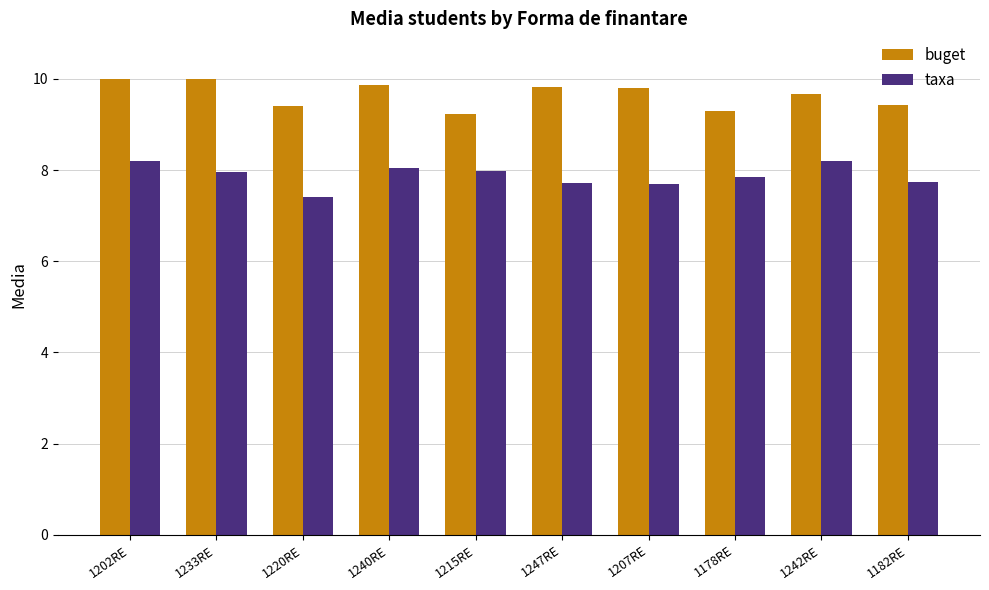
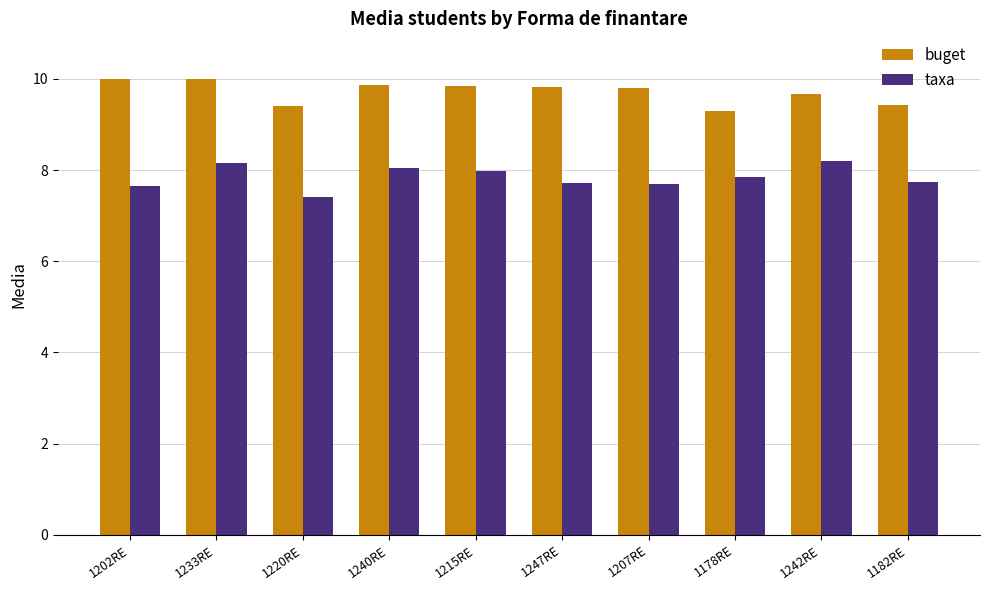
  {
    "buget": {
      "1202RE": 10.0,
      "1233RE": 10.0,
      "1220RE": 9.4,
      "1240RE": 9.9,
-     "1215RE": 9.2,
+     "1215RE": 9.8,
      "1247RE": 9.8,
      "1207RE": 9.8,
      "1178RE": 9.3,
      "1242RE": 9.7,
      "1182RE": 9.4
    },
    "taxa": {
-     "1202RE": 8.2,
-     "1233RE": 8.0,
+     "1202RE": 7.7,
+     "1233RE": 8.2,
      "1220RE": 7.4,
      "1240RE": 8.1,
      "1215RE": 8.0,
      "1247RE": 7.7,
      "1207RE": 7.7,
      "1178RE": 7.9,
      "1242RE": 8.2,
      "1182RE": 7.8
    }
  }
